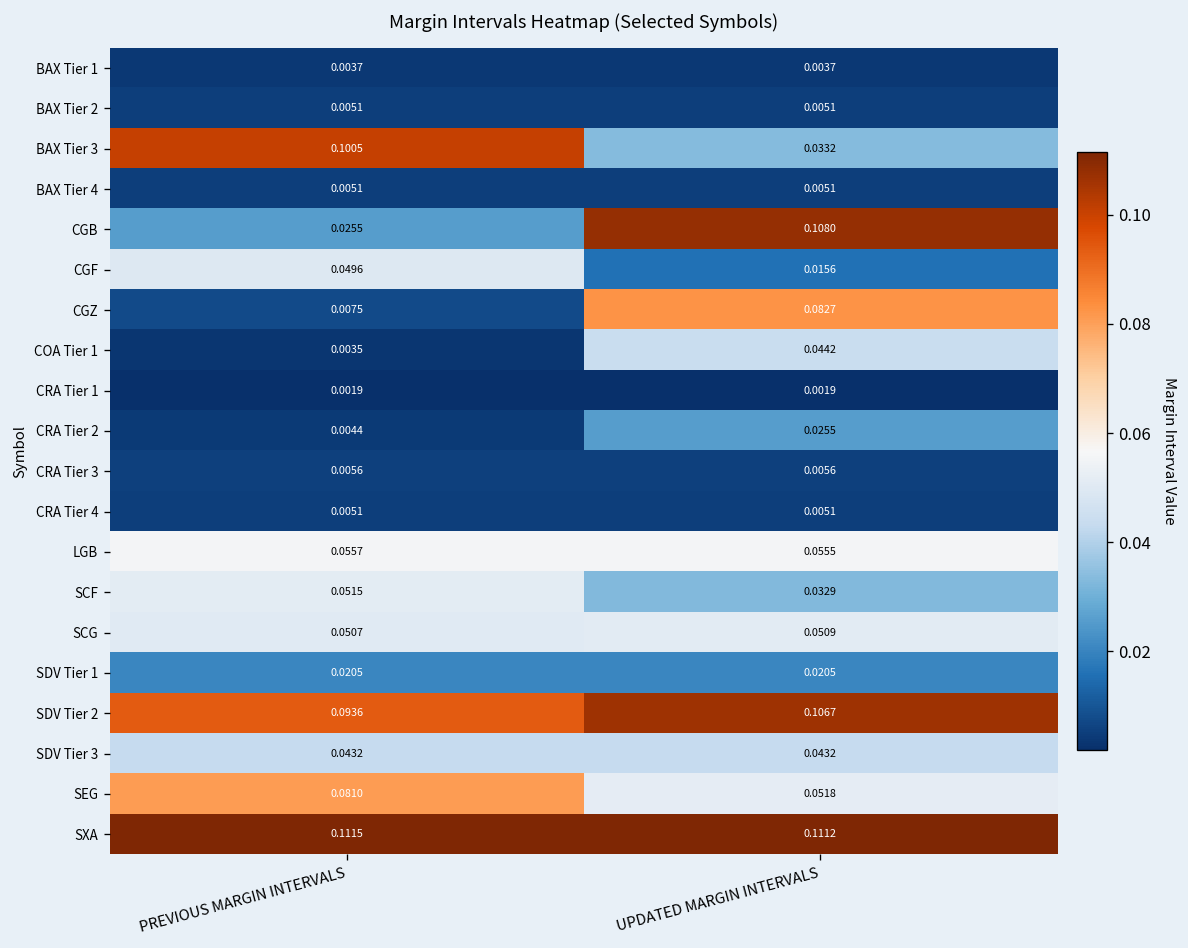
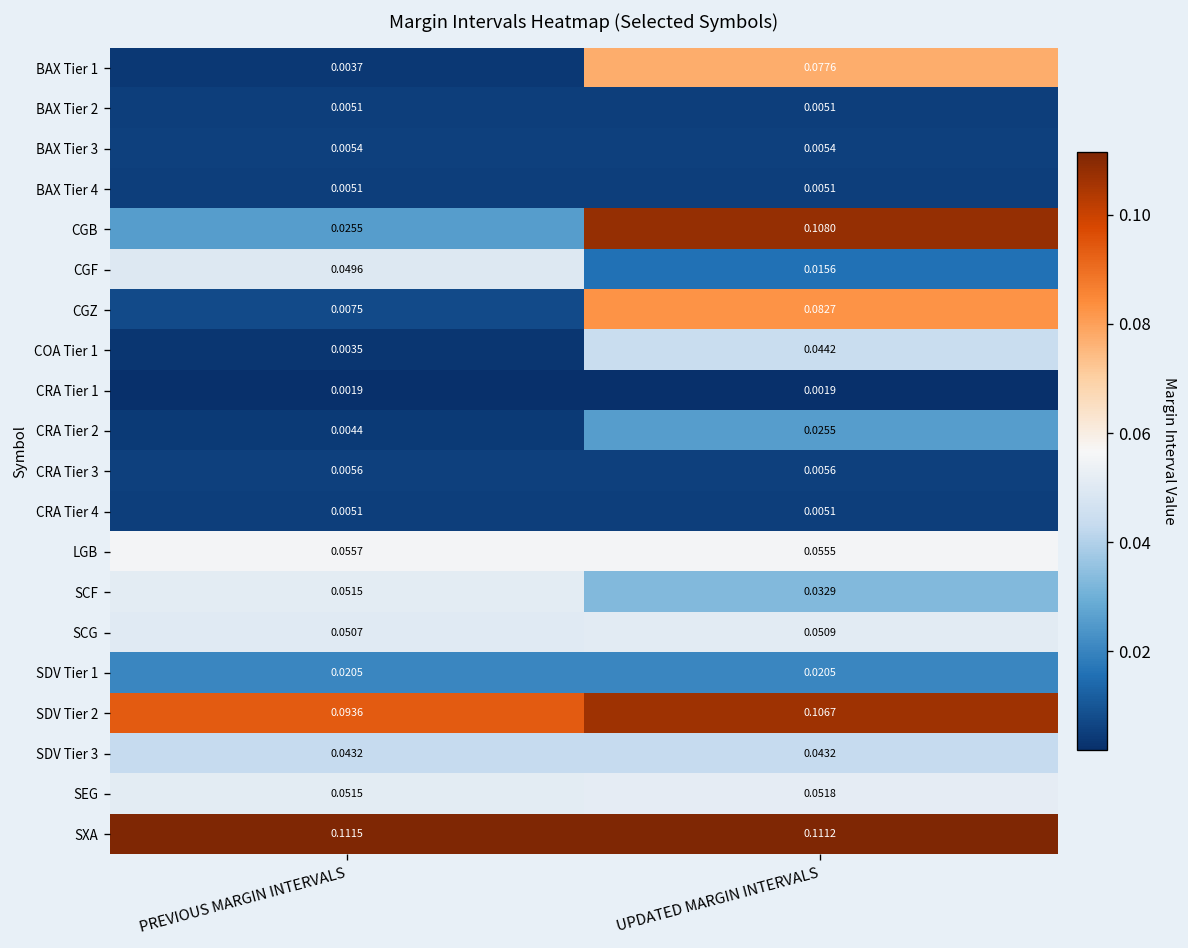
  {
    "BAX Tier 1": {
      "PREVIOUS MARGIN INTERVALS": 0.0037,
-     "UPDATED MARGIN INTERVALS": 0.0037
+     "UPDATED MARGIN INTERVALS": 0.0776
    },
    "BAX Tier 2": {
      "PREVIOUS MARGIN INTERVALS": 0.0051,
      "UPDATED MARGIN INTERVALS": 0.0051
    },
    "BAX Tier 3": {
-     "PREVIOUS MARGIN INTERVALS": 0.1005,
-     "UPDATED MARGIN INTERVALS": 0.0332
+     "PREVIOUS MARGIN INTERVALS": 0.0054,
+     "UPDATED MARGIN INTERVALS": 0.0054
    },
    "BAX Tier 4": {
      "PREVIOUS MARGIN INTERVALS": 0.0051,
      "UPDATED MARGIN INTERVALS": 0.0051
    },
    "CGB": {
      "PREVIOUS MARGIN INTERVALS": 0.0255,
      "UPDATED MARGIN INTERVALS": 0.1080
    },
    "CGF": {
      "PREVIOUS MARGIN INTERVALS": 0.0496,
      "UPDATED MARGIN INTERVALS": 0.0156
    },
    "CGZ": {
      "PREVIOUS MARGIN INTERVALS": 0.0075,
      "UPDATED MARGIN INTERVALS": 0.0827
    },
    "COA Tier 1": {
      "PREVIOUS MARGIN INTERVALS": 0.0035,
      "UPDATED MARGIN INTERVALS": 0.0442
    },
    "CRA Tier 1": {
      "PREVIOUS MARGIN INTERVALS": 0.0019,
      "UPDATED MARGIN INTERVALS": 0.0019
    },
    "CRA Tier 2": {
      "PREVIOUS MARGIN INTERVALS": 0.0044,
      "UPDATED MARGIN INTERVALS": 0.0255
    },
    "CRA Tier 3": {
      "PREVIOUS MARGIN INTERVALS": 0.0056,
      "UPDATED MARGIN INTERVALS": 0.0056
    },
    "CRA Tier 4": {
      "PREVIOUS MARGIN INTERVALS": 0.0051,
      "UPDATED MARGIN INTERVALS": 0.0051
    },
    "LGB": {
      "PREVIOUS MARGIN INTERVALS": 0.0557,
      "UPDATED MARGIN INTERVALS": 0.0555
    },
    "SCF": {
      "PREVIOUS MARGIN INTERVALS": 0.0515,
      "UPDATED MARGIN INTERVALS": 0.0329
    },
    "SCG": {
      "PREVIOUS MARGIN INTERVALS": 0.0507,
      "UPDATED MARGIN INTERVALS": 0.0509
    },
    "SDV Tier 1": {
      "PREVIOUS MARGIN INTERVALS": 0.0205,
      "UPDATED MARGIN INTERVALS": 0.0205
    },
    "SDV Tier 2": {
      "PREVIOUS MARGIN INTERVALS": 0.0936,
      "UPDATED MARGIN INTERVALS": 0.1067
    },
    "SDV Tier 3": {
      "PREVIOUS MARGIN INTERVALS": 0.0432,
      "UPDATED MARGIN INTERVALS": 0.0432
    },
    "SEG": {
-     "PREVIOUS MARGIN INTERVALS": 0.0810,
+     "PREVIOUS MARGIN INTERVALS": 0.0515,
      "UPDATED MARGIN INTERVALS": 0.0518
    },
    "SXA": {
      "PREVIOUS MARGIN INTERVALS": 0.1115,
      "UPDATED MARGIN INTERVALS": 0.1112
    }
  }
